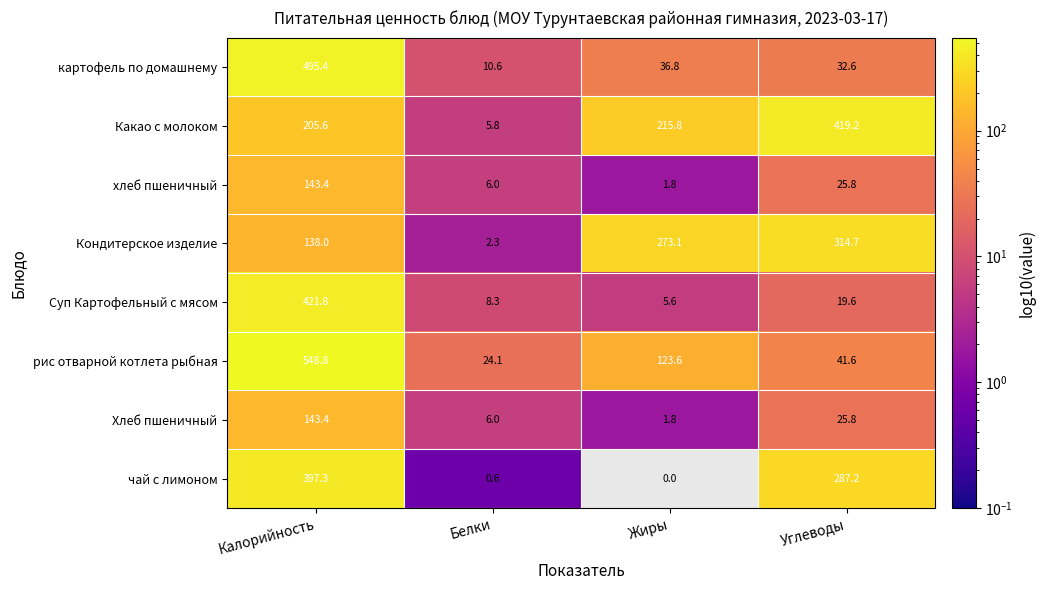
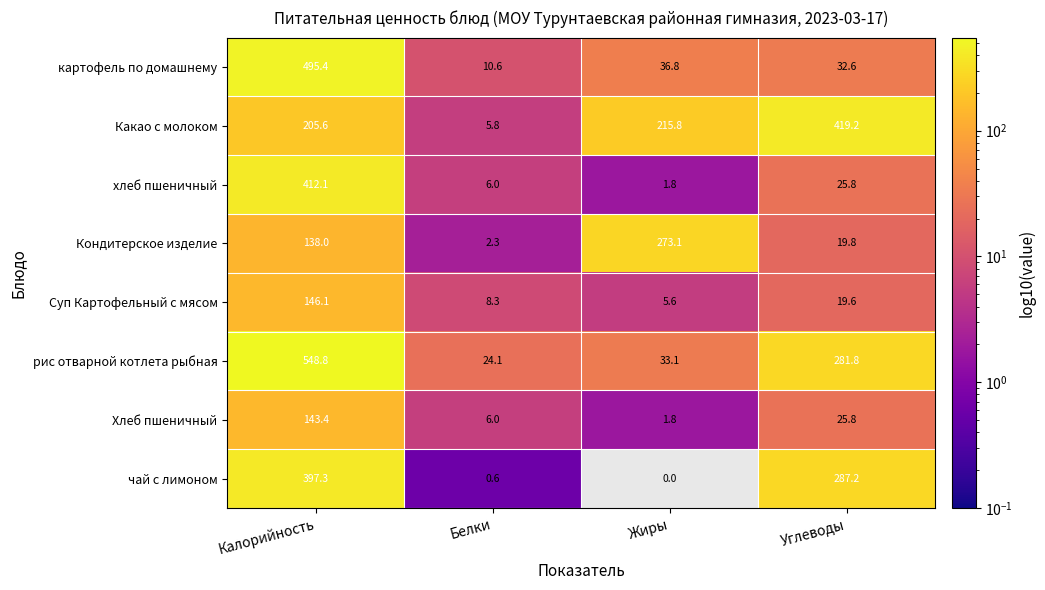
  {
    "картофель по домашнему": {
      "Калорийность": 495.4,
      "Белки": 10.6,
      "Жиры": 36.8,
      "Углеводы": 32.6
    },
    "Какао с молоком": {
      "Калорийность": 205.6,
      "Белки": 5.8,
      "Жиры": 215.8,
      "Углеводы": 419.2
    },
    "хлеб пшеничный": {
-     "Калорийность": 143.4,
+     "Калорийность": 412.1,
      "Белки": 6.0,
      "Жиры": 1.8,
      "Углеводы": 25.8
    },
    "Кондитерское изделие": {
      "Калорийность": 138.0,
      "Белки": 2.3,
      "Жиры": 273.1,
-     "Углеводы": 314.7
+     "Углеводы": 19.8
    },
    "Суп Картофельный с мясом": {
-     "Калорийность": 421.8,
+     "Калорийность": 146.1,
      "Белки": 8.3,
      "Жиры": 5.6,
      "Углеводы": 19.6
    },
    "рис отварной котлета рыбная": {
      "Калорийность": 548.8,
      "Белки": 24.1,
-     "Жиры": 123.6,
-     "Углеводы": 41.6
+     "Жиры": 33.1,
+     "Углеводы": 281.8
    },
    "Хлеб пшеничный": {
      "Калорийность": 143.4,
      "Белки": 6.0,
      "Жиры": 1.8,
      "Углеводы": 25.8
    },
    "чай с лимоном": {
      "Калорийность": 397.3,
      "Белки": 0.6,
      "Жиры": 0.0,
      "Углеводы": 287.2
    }
  }
